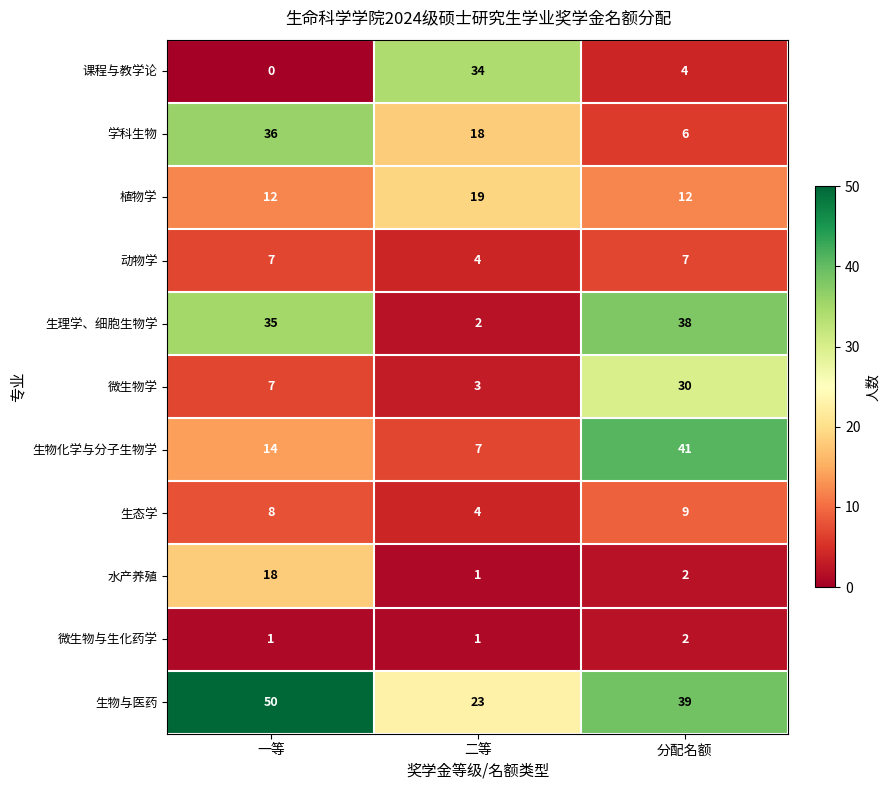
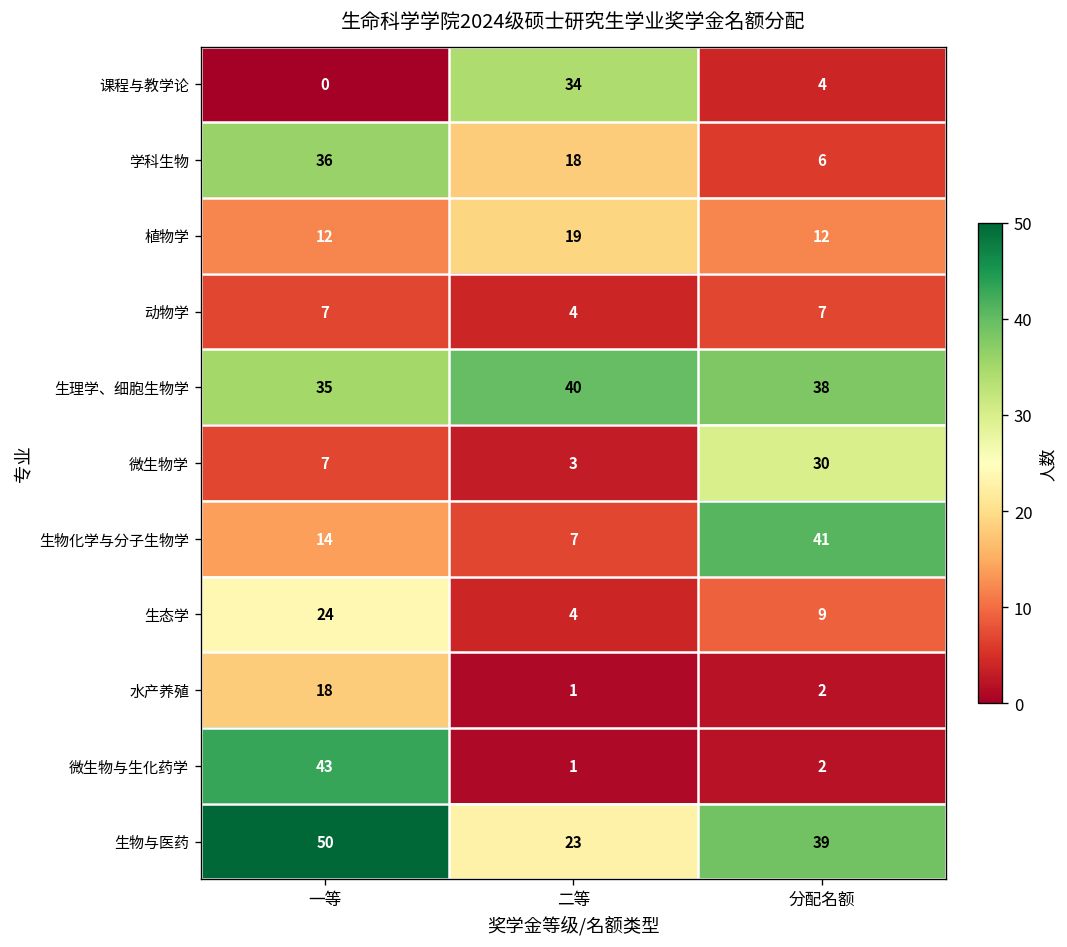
  {
    "课程与教学论": {
      "一等": 0,
      "二等": 34,
      "分配名额": 4
    },
    "学科生物": {
      "一等": 36,
      "二等": 18,
      "分配名额": 6
    },
    "植物学": {
      "一等": 12,
      "二等": 19,
      "分配名额": 12
    },
    "动物学": {
      "一等": 7,
      "二等": 4,
      "分配名额": 7
    },
    "生理学、细胞生物学": {
      "一等": 35,
-     "二等": 2,
+     "二等": 40,
      "分配名额": 38
    },
    "微生物学": {
      "一等": 7,
      "二等": 3,
      "分配名额": 30
    },
    "生物化学与分子生物学": {
      "一等": 14,
      "二等": 7,
      "分配名额": 41
    },
    "生态学": {
-     "一等": 8,
+     "一等": 24,
      "二等": 4,
      "分配名额": 9
    },
    "水产养殖": {
      "一等": 18,
      "二等": 1,
      "分配名额": 2
    },
    "微生物与生化药学": {
-     "一等": 1,
+     "一等": 43,
      "二等": 1,
      "分配名额": 2
    },
    "生物与医药": {
      "一等": 50,
      "二等": 23,
      "分配名额": 39
    }
  }
